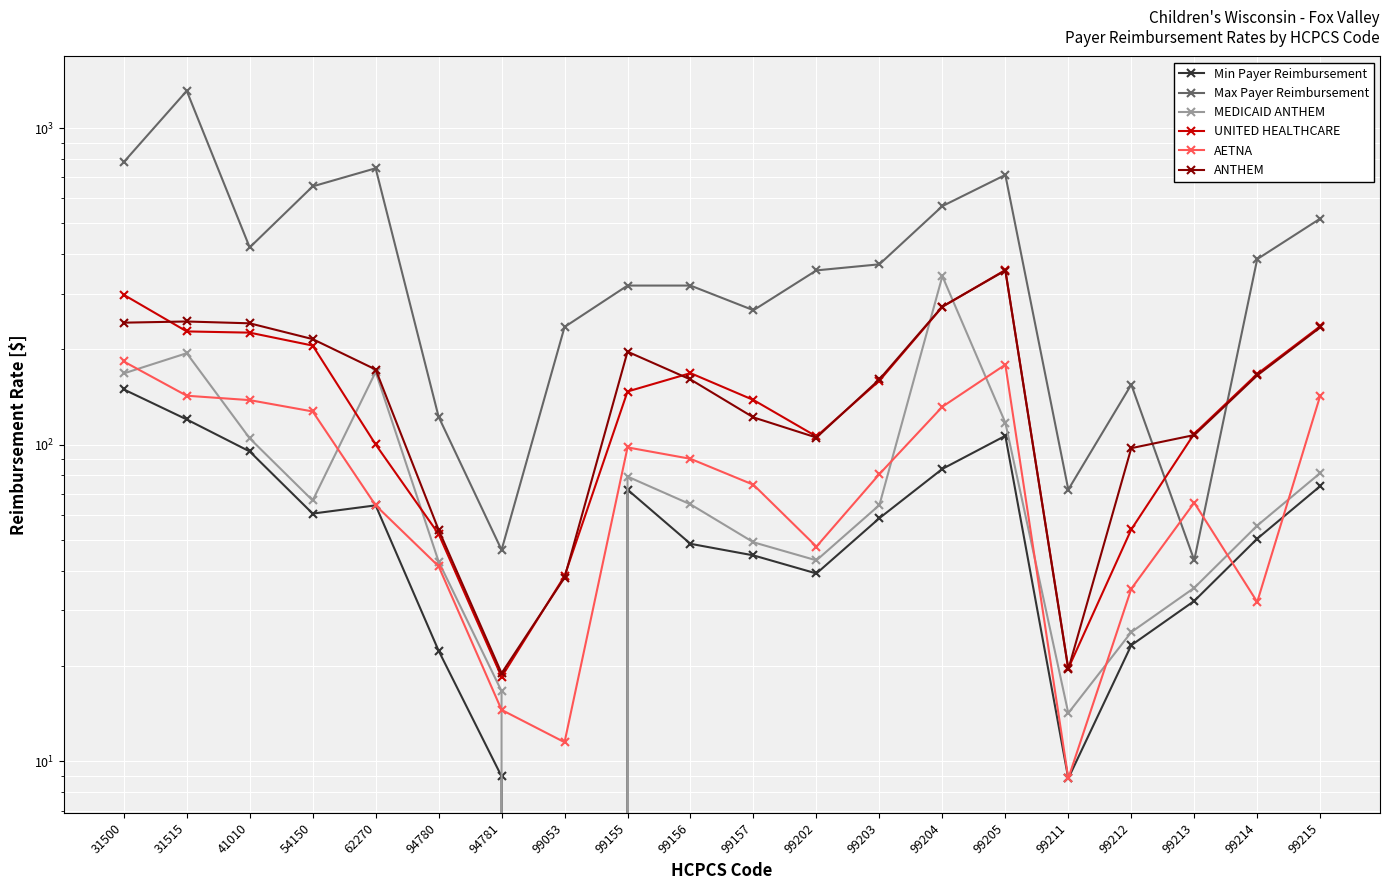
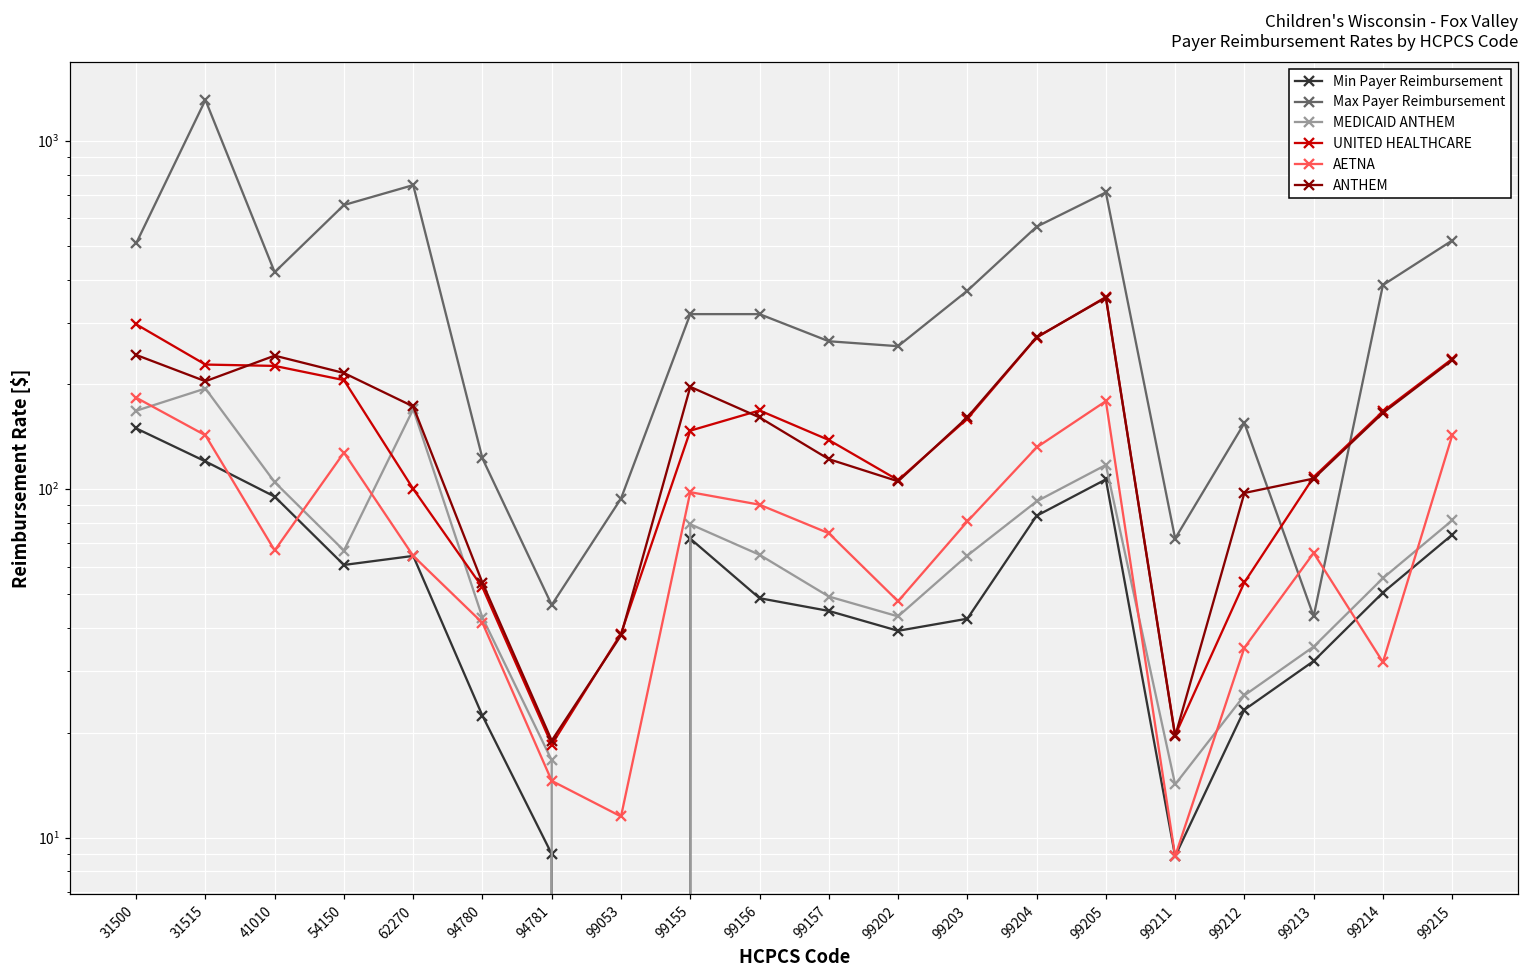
  {
    "Min Payer Reimbursement": {
      "31500": 150,
      "31515": 120,
      "41010": 95,
      "54150": 61,
      "94780": 22,
      "94781": 9,
      "99155": 72,
      "99156": 49,
      "99157": 45,
      "99202": 39,
-     "99203": 59,
+     "99203": 43,
      "99204": 84,
      "99205": 107,
      "99212": 23,
      "99213": 32,
      "99214": 51,
      "99215": 74
    },
    "Max Payer Reimbursement": {
-     "31500": 780,
+     "31500": 510,
      "31515": 1310,
      "41010": 420,
      "54150": 650,
      "62270": 750,
      "94780": 123,
      "94781": 47,
-     "99053": 240,
+     "99053": 94,
      "99155": 320,
      "99156": 320,
      "99157": 270,
-     "99202": 360,
+     "99202": 260,
      "99203": 370,
      "99204": 570,
      "99205": 710,
      "99211": 72,
      "99212": 150,
      "99213": 43,
      "99214": 390,
      "99215": 520
    },
    "MEDICAID ANTHEM": {
      "31500": 170,
      "31515": 190,
      "41010": 105,
      "54150": 67,
      "94780": 43,
      "94781": 17,
      "99155": 79,
      "99156": 65,
      "99157": 49,
      "99202": 43,
      "99203": 65,
-     "99204": 340,
+     "99204": 92,
      "99205": 117,
      "99211": 14,
      "99212": 26,
      "99213": 35,
      "99214": 56,
      "99215": 81
    },
    "UNITED HEALTHCARE": {
      "31500": 300,
      "31515": 230,
      "41010": 230,
      "54150": 210,
      "62270": 100,
      "94780": 52,
      "94781": 18,
      "99155": 150,
      "99156": 170,
      "99157": 140,
      "99212": 54
    },
    "AETNA": {
      "31500": 180,
      "31515": 140,
-     "41010": 140,
+     "41010": 67,
      "54150": 127,
      "94780": 41,
      "94781": 15,
      "99053": 11.5,
      "99155": 98,
      "99156": 90,
      "99157": 75,
      "99202": 48,
      "99203": 81,
      "99204": 132,
      "99205": 180,
      "99212": 35,
      "99213": 66,
      "99214": 32,
      "99215": 140
    },
    "ANTHEM": {
      "31500": 240,
-     "31515": 250,
+     "31515": 200,
      "41010": 240,
      "54150": 220,
      "94780": 54,
      "94781": 19,
      "99155": 200,
      "99156": 160,
      "99157": 122,
      "99212": 98
    }
  }
